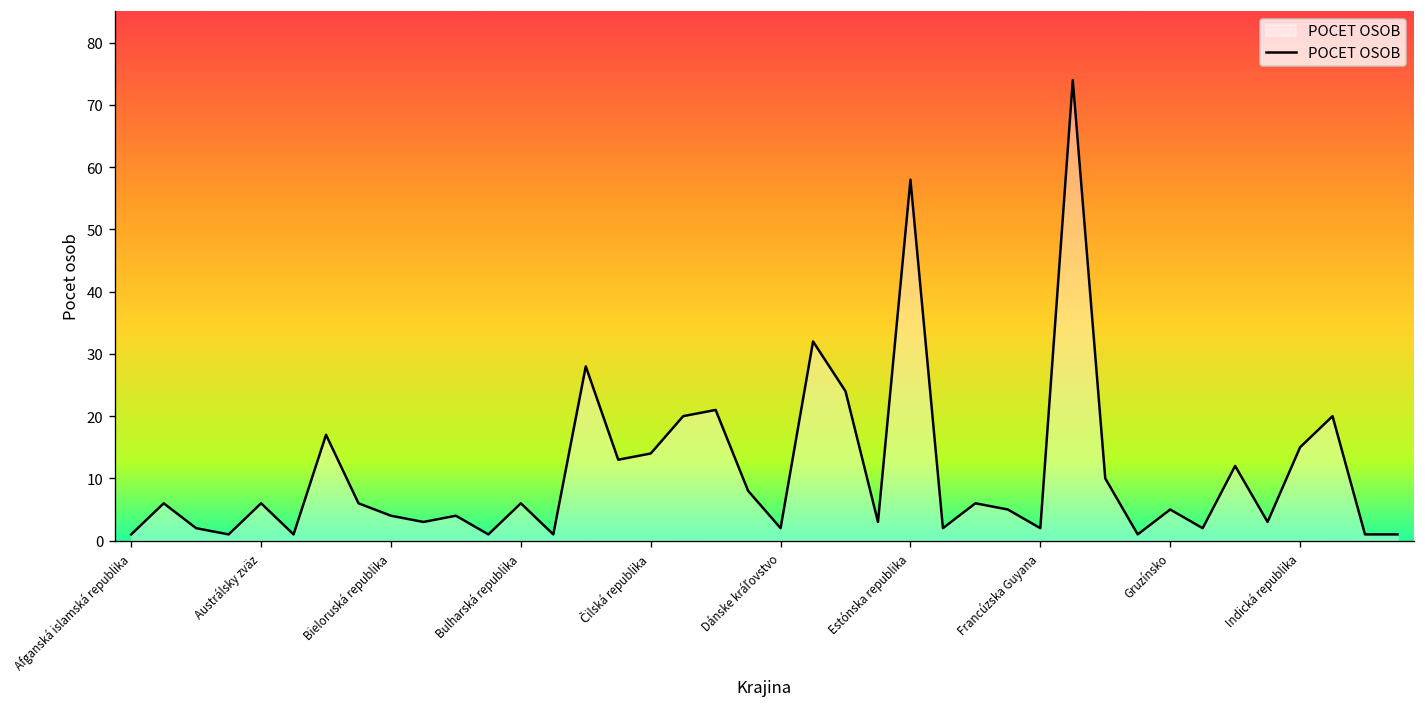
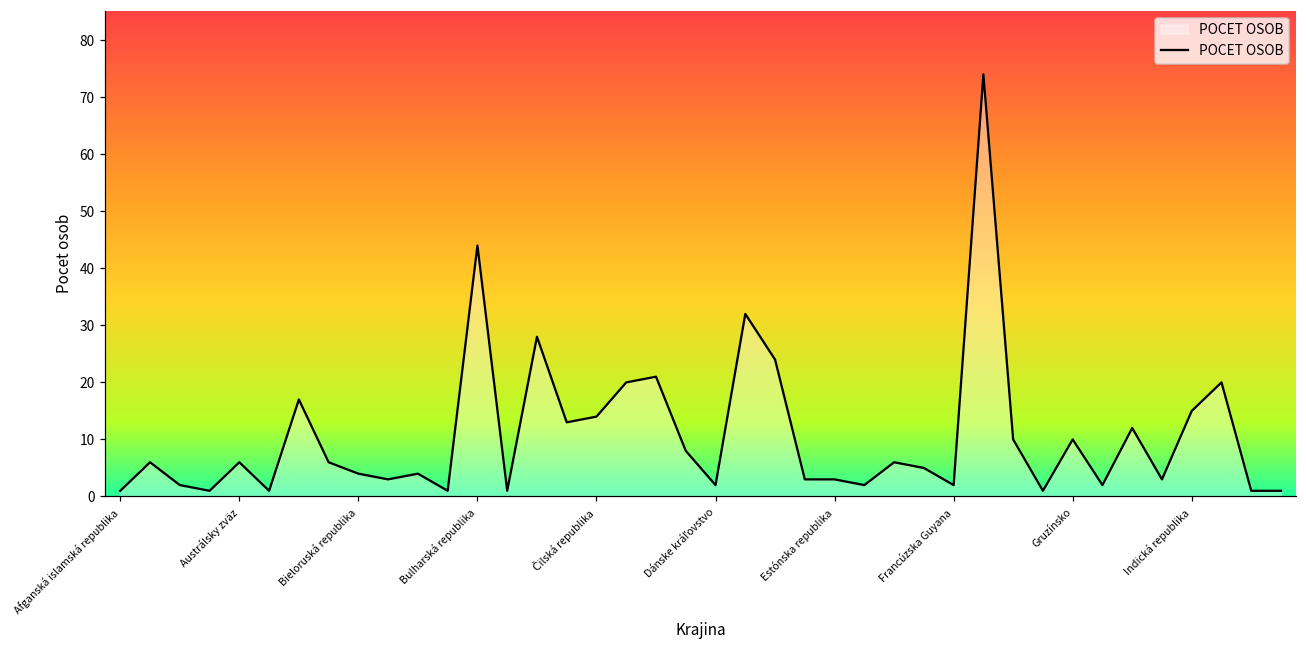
  {
    "Afganská islamská republika": 1,
    "Austrálsky zväz": 6,
    "Bieloruská republika": 4,
-   "Bulharská republika": 6,
+   "Bulharská republika": 44,
    "Čilská republika": 14,
    "Dánske kráľovstvo": 2,
-   "Estónska republika": 58,
+   "Estónska republika": 3,
    "Francúzska Guyana": 2,
-   "Gruzínsko": 5,
+   "Gruzínsko": 10,
    "Indická republika": 15
  }
